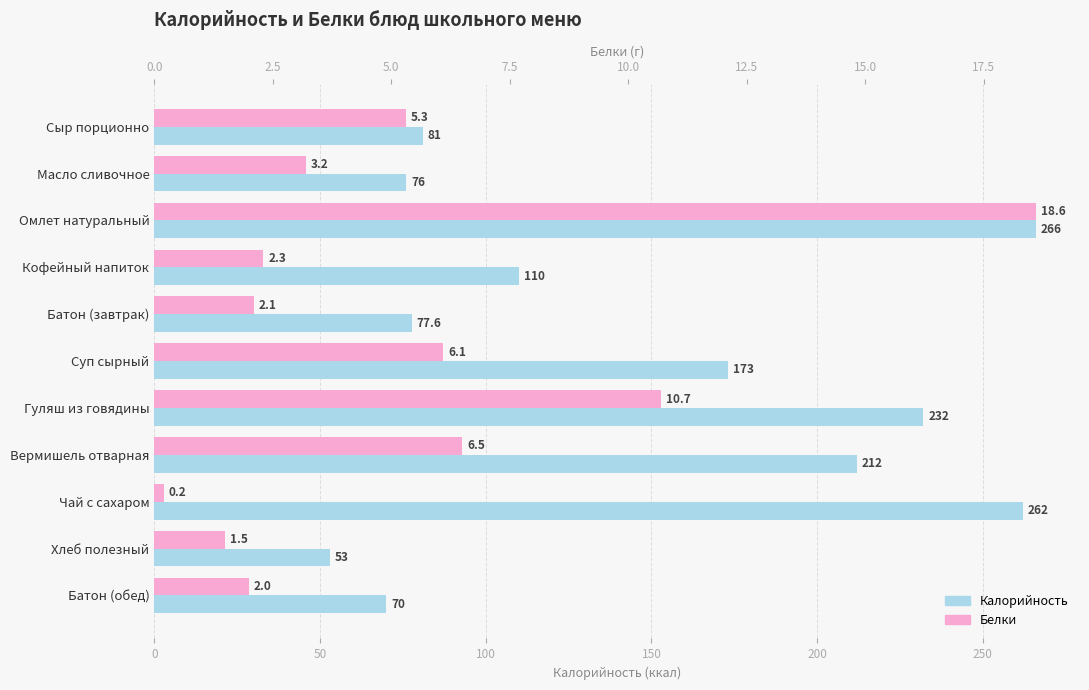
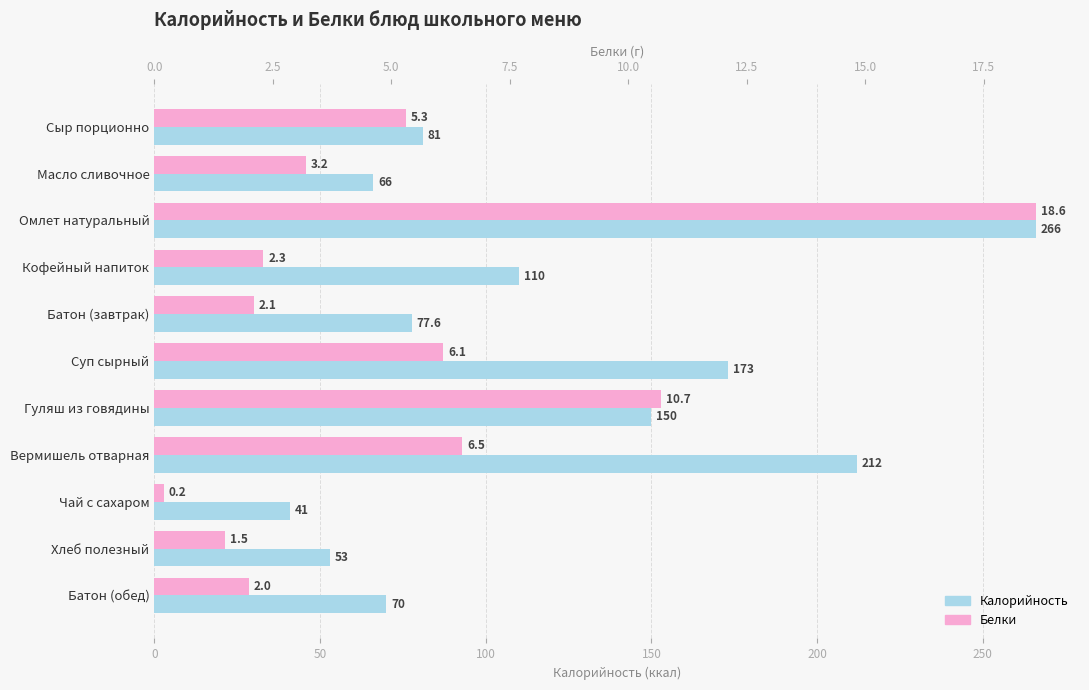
  {
    "Калорийность": {
      "Сыр порционно": 81,
-     "Масло сливочное": 76,
+     "Масло сливочное": 66,
      "Омлет натуральный": 266,
      "Кофейный напиток": 110,
      "Батон (завтрак)": 77.6,
      "Суп сырный": 173,
-     "Гуляш из говядины": 232,
+     "Гуляш из говядины": 150,
      "Вермишель отварная": 212,
-     "Чай с сахаром": 262,
+     "Чай с сахаром": 41,
      "Хлеб полезный": 53,
      "Батон (обед)": 70
    },
    "Белки": {
      "Сыр порционно": 5.3,
      "Масло сливочное": 3.2,
      "Омлет натуральный": 18.6,
      "Кофейный напиток": 2.3,
      "Батон (завтрак)": 2.1,
      "Суп сырный": 6.1,
      "Гуляш из говядины": 10.7,
      "Вермишель отварная": 6.5,
      "Чай с сахаром": 0.2,
      "Хлеб полезный": 1.5,
      "Батон (обед)": 2.0
    }
  }
